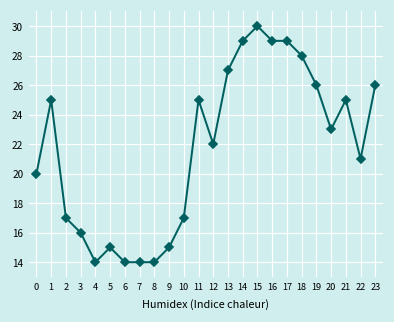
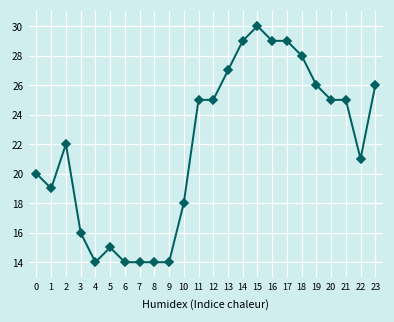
  {
    "0": 20,
-   "1": 25,
-   "2": 17,
+   "1": 19,
+   "2": 22,
    "3": 16,
    "4": 14,
    "5": 15,
    "6": 14,
    "7": 14,
    "8": 14,
-   "9": 15,
-   "10": 17,
+   "9": 14,
+   "10": 18,
    "11": 25,
-   "12": 22,
+   "12": 25,
    "13": 27,
    "14": 29,
    "15": 30,
    "16": 29,
    "17": 29,
    "18": 28,
    "19": 26,
-   "20": 23,
+   "20": 25,
    "21": 25,
    "22": 21,
    "23": 26
  }
